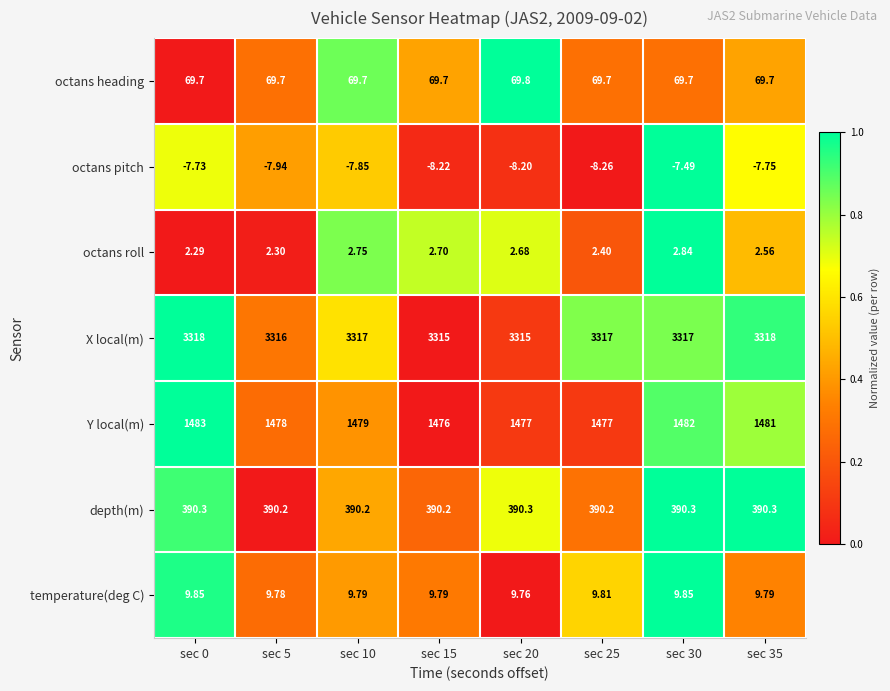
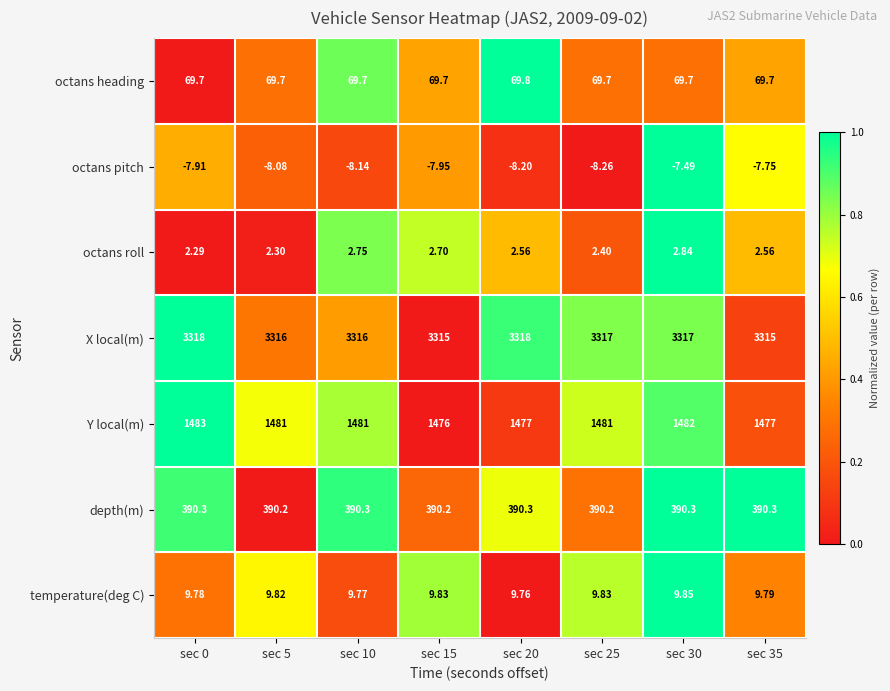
  {
    "octans heading": {
      "sec 0": 69.7,
      "sec 5": 69.7,
      "sec 10": 69.7,
      "sec 15": 69.7,
      "sec 20": 69.8,
      "sec 25": 69.7,
      "sec 30": 69.7,
      "sec 35": 69.7
    },
    "octans pitch": {
-     "sec 0": -7.73,
-     "sec 5": -7.94,
-     "sec 10": -7.85,
-     "sec 15": -8.22,
+     "sec 0": -7.91,
+     "sec 5": -8.08,
+     "sec 10": -8.14,
+     "sec 15": -7.95,
      "sec 20": -8.20,
      "sec 25": -8.26,
      "sec 30": -7.49,
      "sec 35": -7.75
    },
    "octans roll": {
      "sec 0": 2.29,
      "sec 5": 2.30,
      "sec 10": 2.75,
      "sec 15": 2.70,
-     "sec 20": 2.68,
+     "sec 20": 2.56,
      "sec 25": 2.40,
      "sec 30": 2.84,
      "sec 35": 2.56
    },
    "X local(m)": {
      "sec 0": 3318,
      "sec 5": 3316,
-     "sec 10": 3317,
+     "sec 10": 3316,
      "sec 15": 3315,
-     "sec 20": 3315,
+     "sec 20": 3318,
      "sec 25": 3317,
      "sec 30": 3317,
-     "sec 35": 3318
+     "sec 35": 3315
    },
    "Y local(m)": {
      "sec 0": 1483,
-     "sec 5": 1478,
-     "sec 10": 1479,
+     "sec 5": 1481,
+     "sec 10": 1481,
      "sec 15": 1476,
      "sec 20": 1477,
-     "sec 25": 1477,
+     "sec 25": 1481,
      "sec 30": 1482,
-     "sec 35": 1481
+     "sec 35": 1477
    },
    "depth(m)": {
      "sec 0": 390.3,
      "sec 5": 390.2,
-     "sec 10": 390.2,
+     "sec 10": 390.3,
      "sec 15": 390.2,
      "sec 20": 390.3,
      "sec 25": 390.2,
      "sec 30": 390.3,
      "sec 35": 390.3
    },
    "temperature(deg C)": {
-     "sec 0": 9.85,
-     "sec 5": 9.78,
-     "sec 10": 9.79,
-     "sec 15": 9.79,
+     "sec 0": 9.78,
+     "sec 5": 9.82,
+     "sec 10": 9.77,
+     "sec 15": 9.83,
      "sec 20": 9.76,
-     "sec 25": 9.81,
+     "sec 25": 9.83,
      "sec 30": 9.85,
      "sec 35": 9.79
    }
  }
